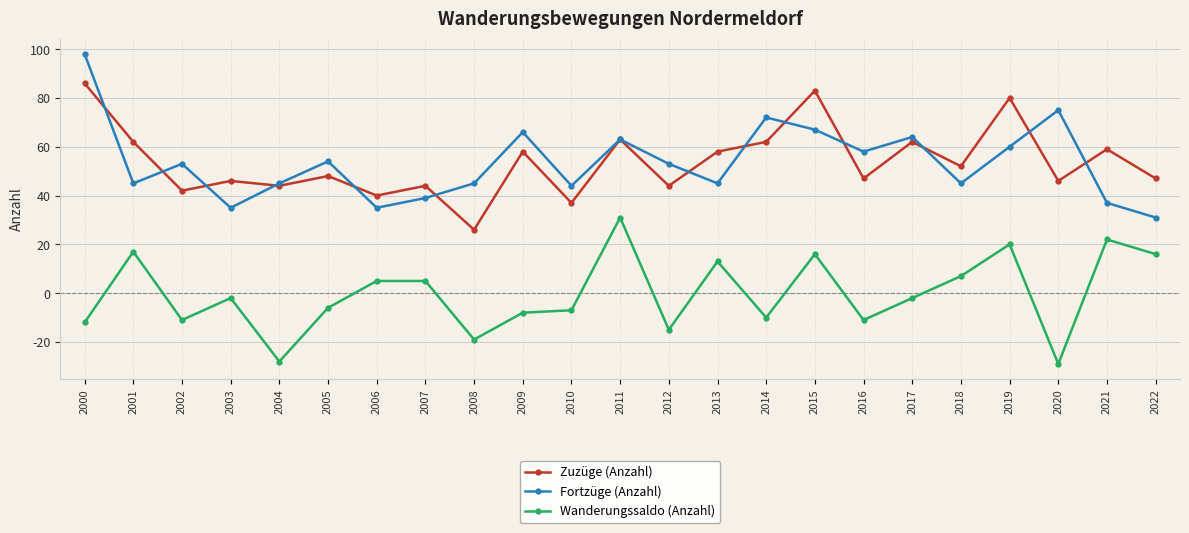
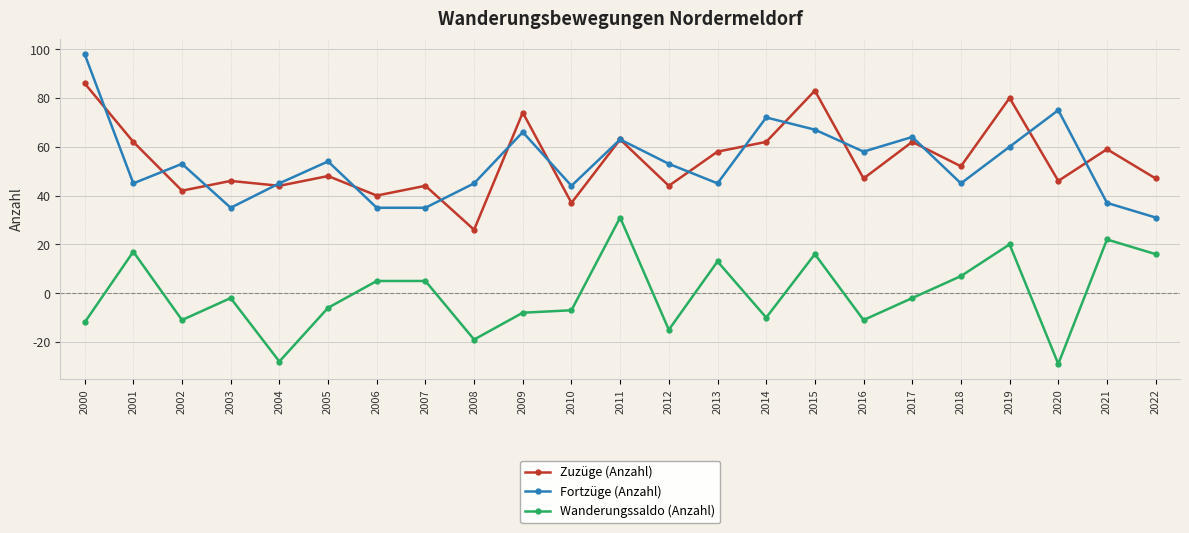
  {
    "Zuzüge (Anzahl)": {
      "2000": 86,
      "2001": 62,
      "2002": 42,
      "2003": 46,
      "2005": 48,
      "2006": 40,
      "2007": 44,
      "2008": 26,
-     "2009": 58,
+     "2009": 74,
      "2010": 37,
      "2012": 44,
      "2013": 58,
      "2014": 62,
      "2015": 83,
      "2016": 47,
      "2017": 62,
      "2018": 52,
      "2019": 80,
      "2020": 46,
      "2021": 59,
      "2022": 47
    },
    "Fortzüge (Anzahl)": {
      "2000": 98,
      "2001": 45,
      "2002": 53,
      "2003": 35,
      "2005": 54,
      "2006": 35,
-     "2007": 39,
+     "2007": 35,
      "2008": 45,
      "2009": 66,
      "2010": 44,
      "2012": 53,
      "2013": 45,
      "2014": 72,
      "2015": 67,
      "2016": 58,
      "2017": 64,
      "2018": 45,
      "2019": 60,
      "2020": 75,
      "2021": 37,
      "2022": 31
    },
    "Wanderungssaldo (Anzahl)": {
      "2000": -12,
      "2001": 17,
      "2002": -11,
      "2003": -2,
      "2004": -28,
      "2005": -6,
      "2006": 5,
      "2007": 5,
      "2008": -19,
      "2009": -8,
      "2010": -7,
      "2011": 31,
      "2012": -15,
      "2013": 13,
      "2014": -10,
      "2015": 16,
      "2016": -11,
      "2017": -2,
      "2018": 7,
      "2019": 20,
      "2020": -29,
      "2021": 22,
      "2022": 16
    }
  }
